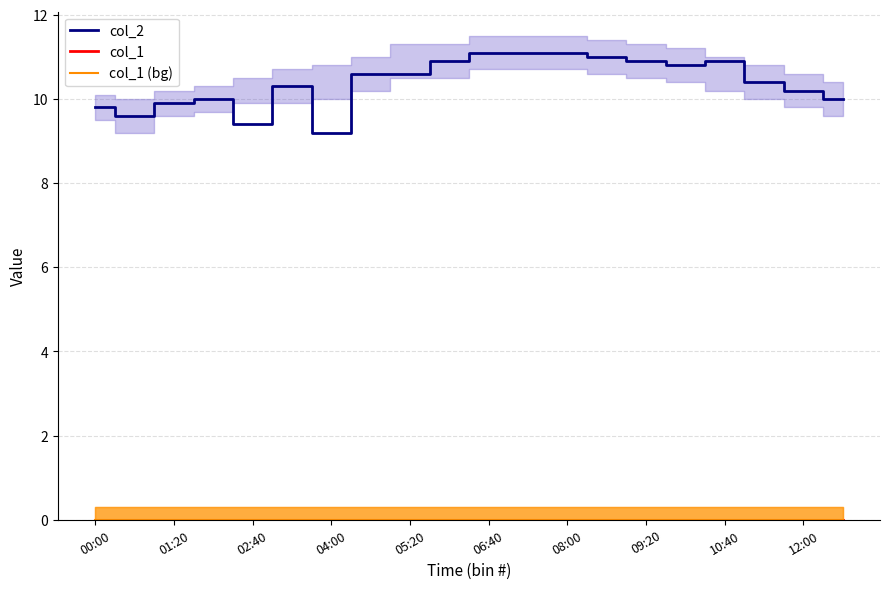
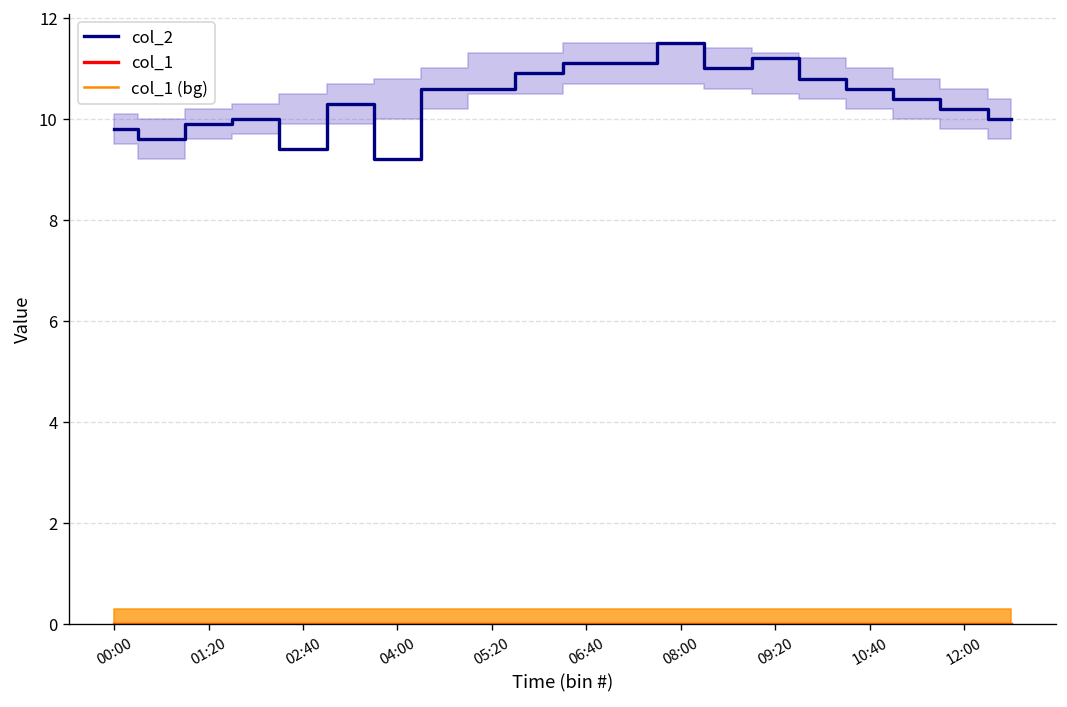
  {
    "col_2": {
      "00:00": 9.8,
      "01:20": 9.9,
      "02:40": 9.4,
      "04:00": 9.2,
      "05:20": 10.6,
      "06:40": 11.1,
-     "08:00": 11.1,
-     "09:20": 10.9,
-     "10:40": 10.9,
+     "08:00": 11.5,
+     "09:20": 11.2,
+     "10:40": 10.6,
      "12:00": 10.2
    }
  }
